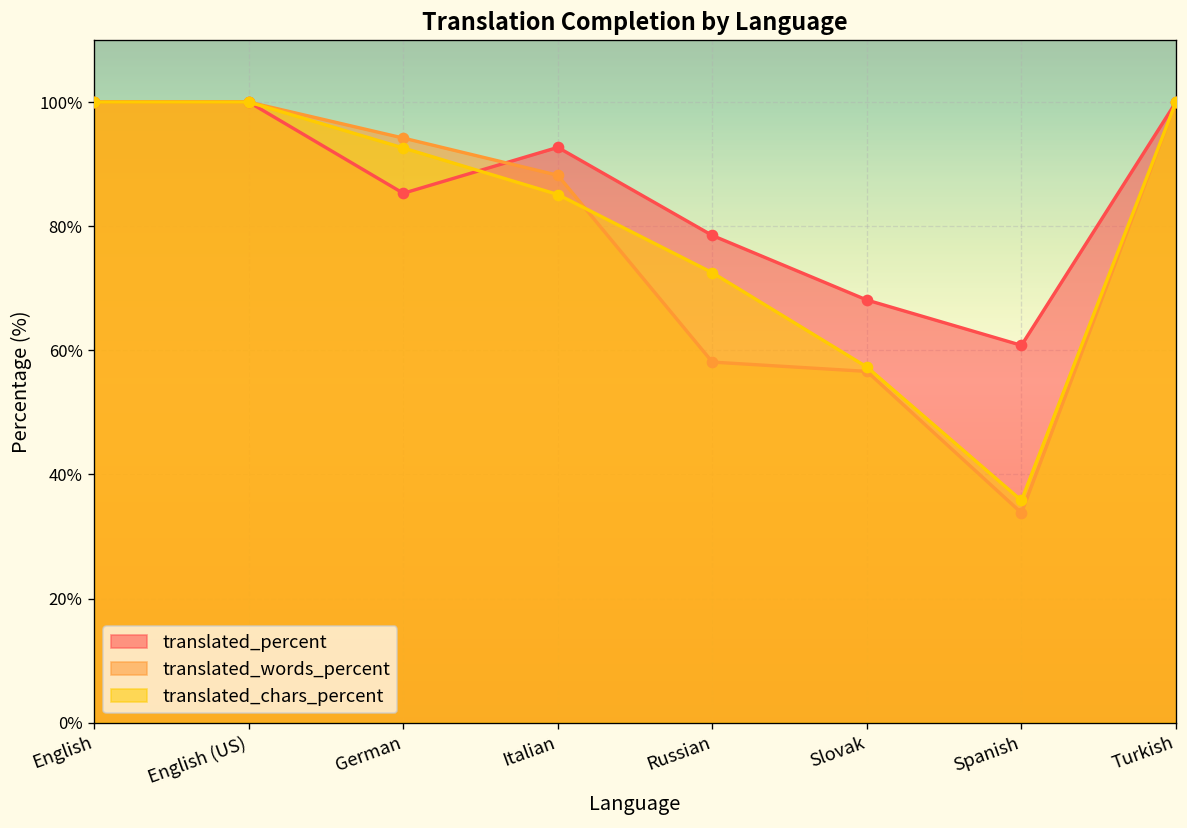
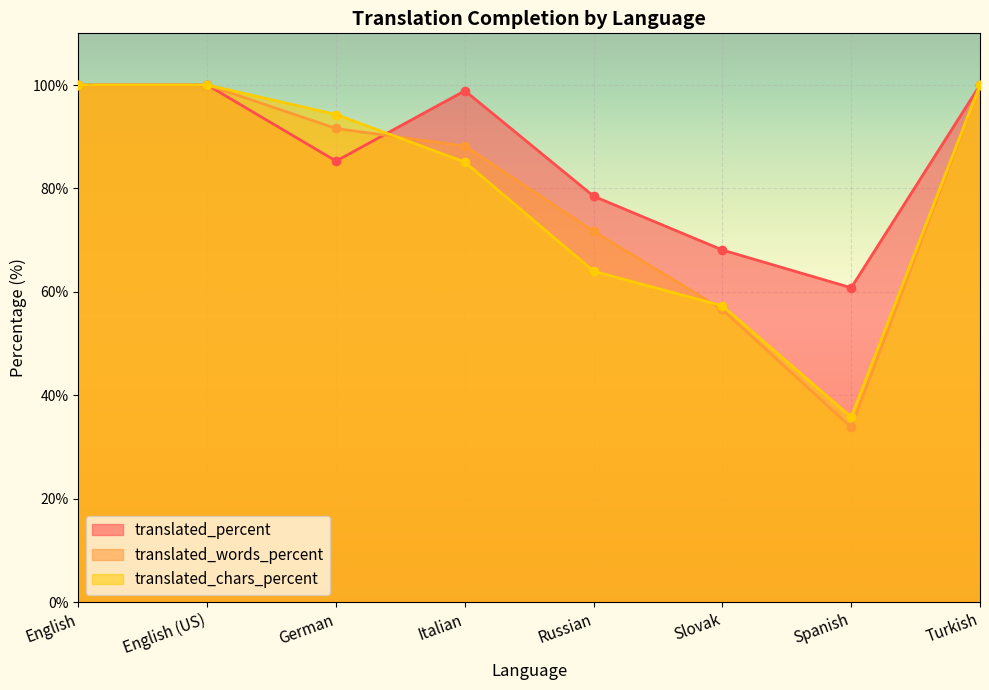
  {
    "translated_percent": {
      "German": "85%",
-     "Italian": "93%",
+     "Italian": "99%",
      "Russian": "79%",
      "Slovak": "68%",
      "Spanish": "61%"
    },
    "translated_words_percent": {
-     "German": "94%",
+     "German": "92%",
      "Italian": "88%",
-     "Russian": "58%",
+     "Russian": "72%",
      "Slovak": "57%",
      "Spanish": "34%"
    },
    "translated_chars_percent": {
-     "German": "93%",
+     "German": "94%",
      "Italian": "85%",
-     "Russian": "73%",
+     "Russian": "64%",
      "Slovak": "57%",
      "Spanish": "36%"
    }
  }
